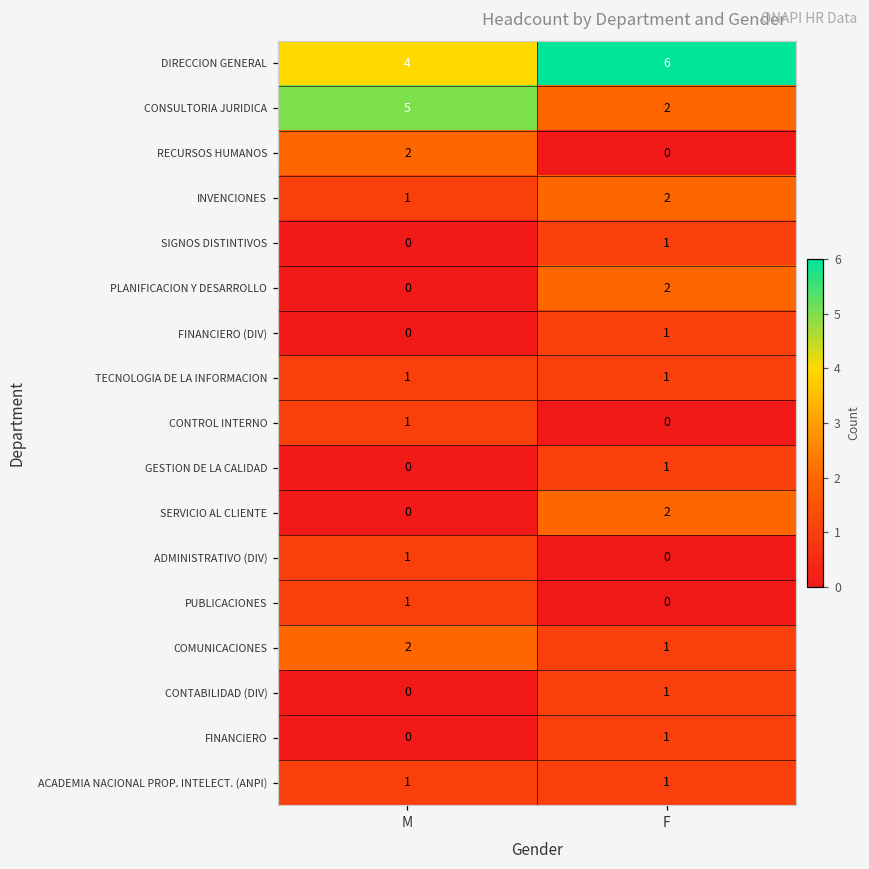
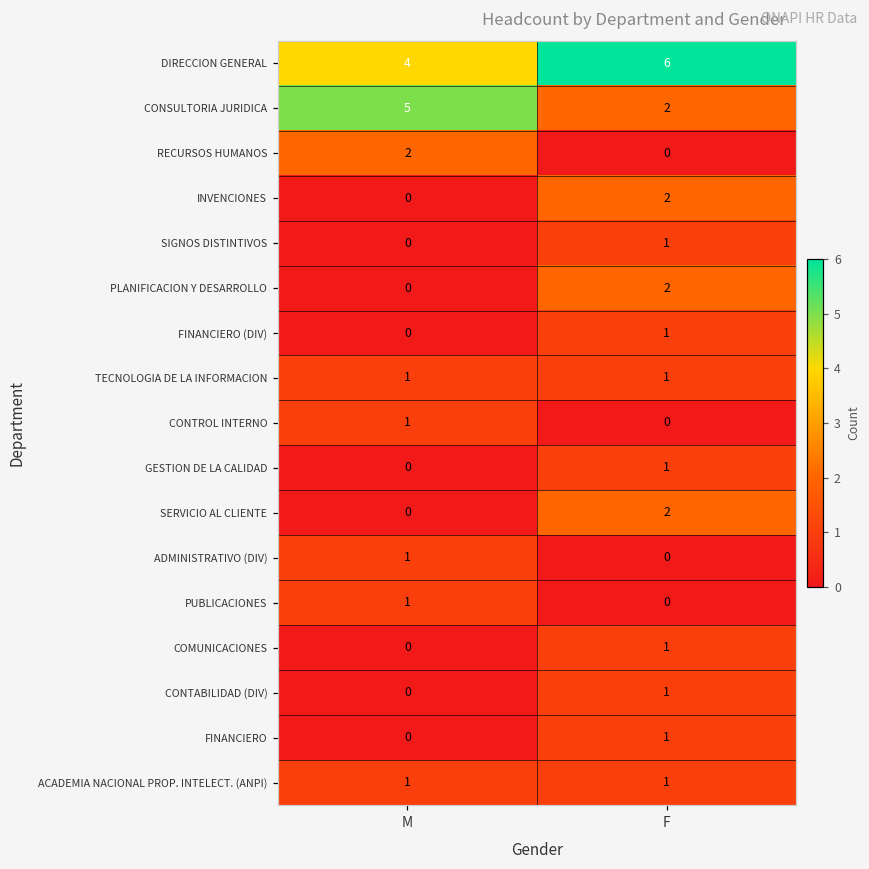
  {
    "DIRECCION GENERAL": {
      "M": 4,
      "F": 6
    },
    "CONSULTORIA JURIDICA": {
      "M": 5,
      "F": 2
    },
    "RECURSOS HUMANOS": {
      "M": 2,
      "F": 0
    },
    "INVENCIONES": {
-     "M": 1,
+     "M": 0,
      "F": 2
    },
    "SIGNOS DISTINTIVOS": {
      "M": 0,
      "F": 1
    },
    "PLANIFICACION Y DESARROLLO": {
      "M": 0,
      "F": 2
    },
    "FINANCIERO (DIV)": {
      "M": 0,
      "F": 1
    },
    "TECNOLOGIA DE LA INFORMACION": {
      "M": 1,
      "F": 1
    },
    "CONTROL INTERNO": {
      "M": 1,
      "F": 0
    },
    "GESTION DE LA CALIDAD": {
      "M": 0,
      "F": 1
    },
    "SERVICIO AL CLIENTE": {
      "M": 0,
      "F": 2
    },
    "ADMINISTRATIVO (DIV)": {
      "M": 1,
      "F": 0
    },
    "PUBLICACIONES": {
      "M": 1,
      "F": 0
    },
    "COMUNICACIONES": {
-     "M": 2,
+     "M": 0,
      "F": 1
    },
    "CONTABILIDAD (DIV)": {
      "M": 0,
      "F": 1
    },
    "FINANCIERO": {
      "M": 0,
      "F": 1
    },
    "ACADEMIA NACIONAL PROP. INTELECT. (ANPI)": {
      "M": 1,
      "F": 1
    }
  }
